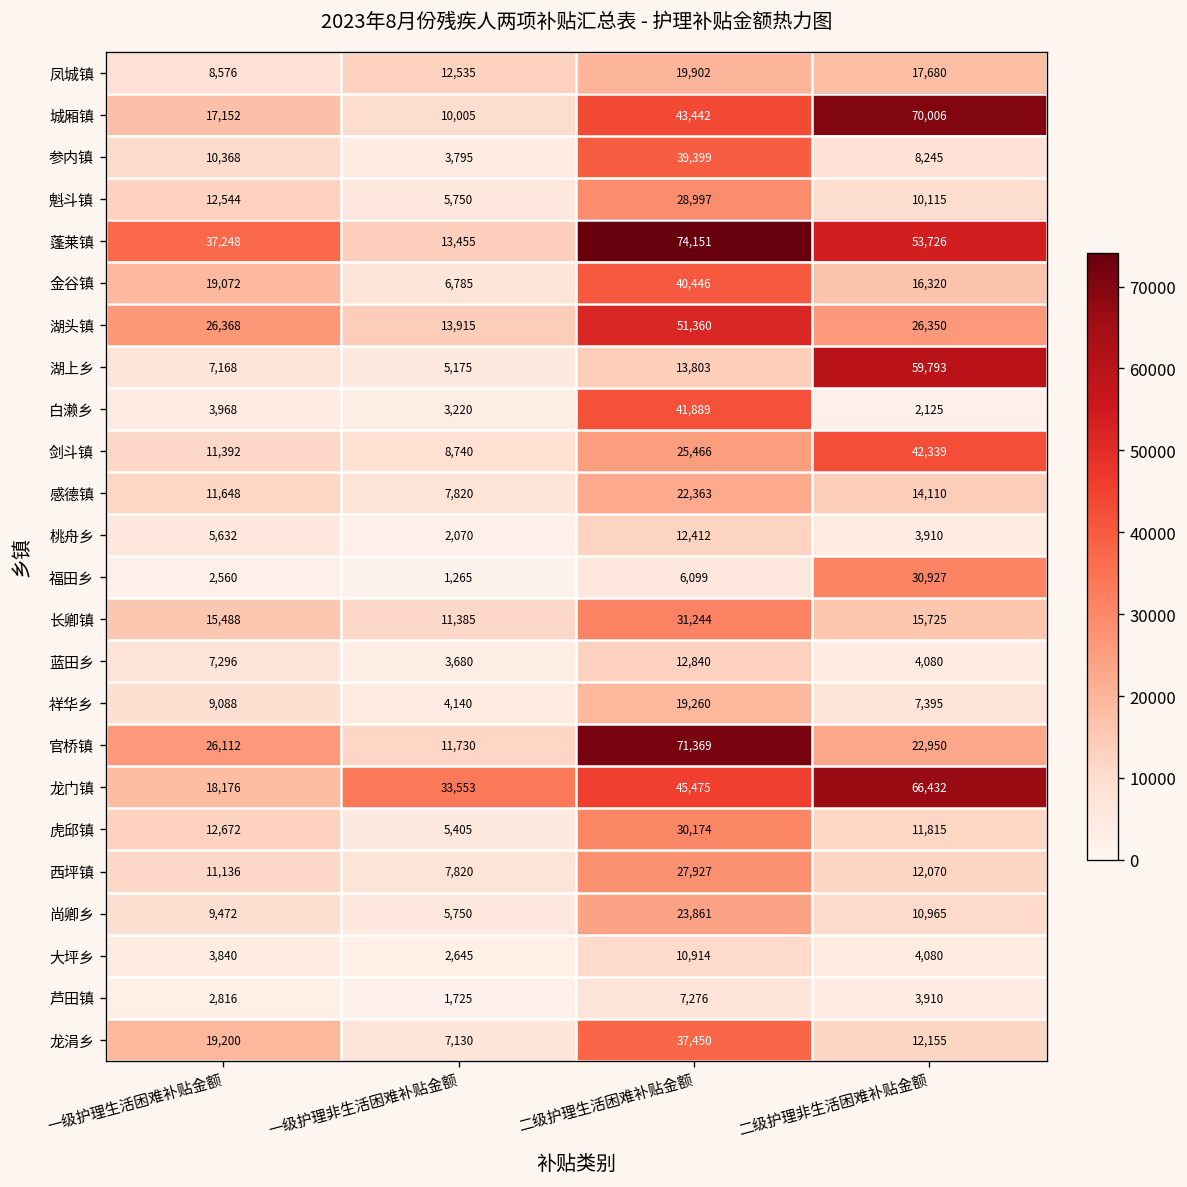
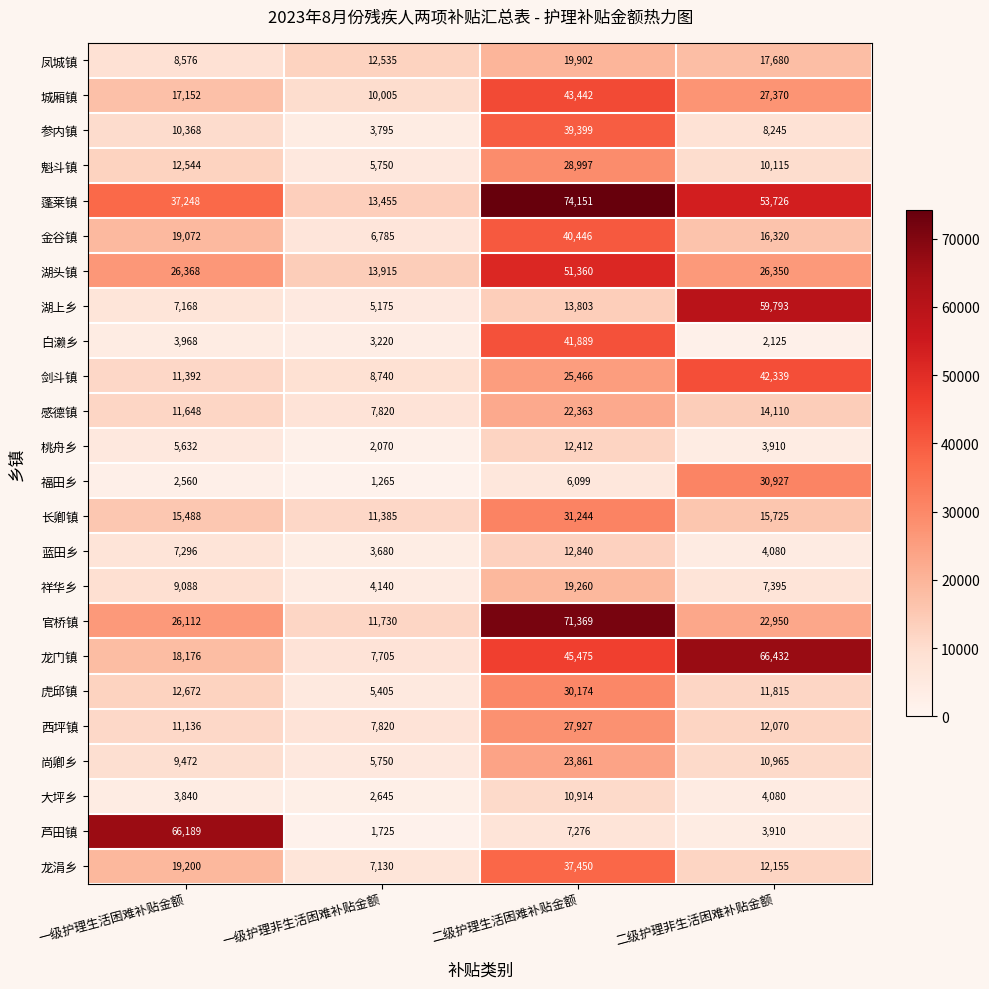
  {
    "凤城镇": {
      "一级护理生活困难补贴金额": "8,576",
      "一级护理非生活困难补贴金额": "12,535",
      "二级护理生活困难补贴金额": "19,902",
      "二级护理非生活困难补贴金额": "17,680"
    },
    "城厢镇": {
      "一级护理生活困难补贴金额": "17,152",
      "一级护理非生活困难补贴金额": "10,005",
      "二级护理生活困难补贴金额": "43,442",
-     "二级护理非生活困难补贴金额": "70,006"
+     "二级护理非生活困难补贴金额": "27,370"
    },
    "参内镇": {
      "一级护理生活困难补贴金额": "10,368",
      "一级护理非生活困难补贴金额": "3,795",
      "二级护理生活困难补贴金额": "39,399",
      "二级护理非生活困难补贴金额": "8,245"
    },
    "魁斗镇": {
      "一级护理生活困难补贴金额": "12,544",
      "一级护理非生活困难补贴金额": "5,750",
      "二级护理生活困难补贴金额": "28,997",
      "二级护理非生活困难补贴金额": "10,115"
    },
    "蓬莱镇": {
      "一级护理生活困难补贴金额": "37,248",
      "一级护理非生活困难补贴金额": "13,455",
      "二级护理生活困难补贴金额": "74,151",
      "二级护理非生活困难补贴金额": "53,726"
    },
    "金谷镇": {
      "一级护理生活困难补贴金额": "19,072",
      "一级护理非生活困难补贴金额": "6,785",
      "二级护理生活困难补贴金额": "40,446",
      "二级护理非生活困难补贴金额": "16,320"
    },
    "湖头镇": {
      "一级护理生活困难补贴金额": "26,368",
      "一级护理非生活困难补贴金额": "13,915",
      "二级护理生活困难补贴金额": "51,360",
      "二级护理非生活困难补贴金额": "26,350"
    },
    "湖上乡": {
      "一级护理生活困难补贴金额": "7,168",
      "一级护理非生活困难补贴金额": "5,175",
      "二级护理生活困难补贴金额": "13,803",
      "二级护理非生活困难补贴金额": "59,793"
    },
    "白濑乡": {
      "一级护理生活困难补贴金额": "3,968",
      "一级护理非生活困难补贴金额": "3,220",
      "二级护理生活困难补贴金额": "41,889",
      "二级护理非生活困难补贴金额": "2,125"
    },
    "剑斗镇": {
      "一级护理生活困难补贴金额": "11,392",
      "一级护理非生活困难补贴金额": "8,740",
      "二级护理生活困难补贴金额": "25,466",
      "二级护理非生活困难补贴金额": "42,339"
    },
    "感德镇": {
      "一级护理生活困难补贴金额": "11,648",
      "一级护理非生活困难补贴金额": "7,820",
      "二级护理生活困难补贴金额": "22,363",
      "二级护理非生活困难补贴金额": "14,110"
    },
    "桃舟乡": {
      "一级护理生活困难补贴金额": "5,632",
      "一级护理非生活困难补贴金额": "2,070",
      "二级护理生活困难补贴金额": "12,412",
      "二级护理非生活困难补贴金额": "3,910"
    },
    "福田乡": {
      "一级护理生活困难补贴金额": "2,560",
      "一级护理非生活困难补贴金额": "1,265",
      "二级护理生活困难补贴金额": "6,099",
      "二级护理非生活困难补贴金额": "30,927"
    },
    "长卿镇": {
      "一级护理生活困难补贴金额": "15,488",
      "一级护理非生活困难补贴金额": "11,385",
      "二级护理生活困难补贴金额": "31,244",
      "二级护理非生活困难补贴金额": "15,725"
    },
    "蓝田乡": {
      "一级护理生活困难补贴金额": "7,296",
      "一级护理非生活困难补贴金额": "3,680",
      "二级护理生活困难补贴金额": "12,840",
      "二级护理非生活困难补贴金额": "4,080"
    },
    "祥华乡": {
      "一级护理生活困难补贴金额": "9,088",
      "一级护理非生活困难补贴金额": "4,140",
      "二级护理生活困难补贴金额": "19,260",
      "二级护理非生活困难补贴金额": "7,395"
    },
    "官桥镇": {
      "一级护理生活困难补贴金额": "26,112",
      "一级护理非生活困难补贴金额": "11,730",
      "二级护理生活困难补贴金额": "71,369",
      "二级护理非生活困难补贴金额": "22,950"
    },
    "龙门镇": {
      "一级护理生活困难补贴金额": "18,176",
-     "一级护理非生活困难补贴金额": "33,553",
+     "一级护理非生活困难补贴金额": "7,705",
      "二级护理生活困难补贴金额": "45,475",
      "二级护理非生活困难补贴金额": "66,432"
    },
    "虎邱镇": {
      "一级护理生活困难补贴金额": "12,672",
      "一级护理非生活困难补贴金额": "5,405",
      "二级护理生活困难补贴金额": "30,174",
      "二级护理非生活困难补贴金额": "11,815"
    },
    "西坪镇": {
      "一级护理生活困难补贴金额": "11,136",
      "一级护理非生活困难补贴金额": "7,820",
      "二级护理生活困难补贴金额": "27,927",
      "二级护理非生活困难补贴金额": "12,070"
    },
    "尚卿乡": {
      "一级护理生活困难补贴金额": "9,472",
      "一级护理非生活困难补贴金额": "5,750",
      "二级护理生活困难补贴金额": "23,861",
      "二级护理非生活困难补贴金额": "10,965"
    },
    "大坪乡": {
      "一级护理生活困难补贴金额": "3,840",
      "一级护理非生活困难补贴金额": "2,645",
      "二级护理生活困难补贴金额": "10,914",
      "二级护理非生活困难补贴金额": "4,080"
    },
    "芦田镇": {
-     "一级护理生活困难补贴金额": "2,816",
+     "一级护理生活困难补贴金额": "66,189",
      "一级护理非生活困难补贴金额": "1,725",
      "二级护理生活困难补贴金额": "7,276",
      "二级护理非生活困难补贴金额": "3,910"
    },
    "龙涓乡": {
      "一级护理生活困难补贴金额": "19,200",
      "一级护理非生活困难补贴金额": "7,130",
      "二级护理生活困难补贴金额": "37,450",
      "二级护理非生活困难补贴金额": "12,155"
    }
  }
